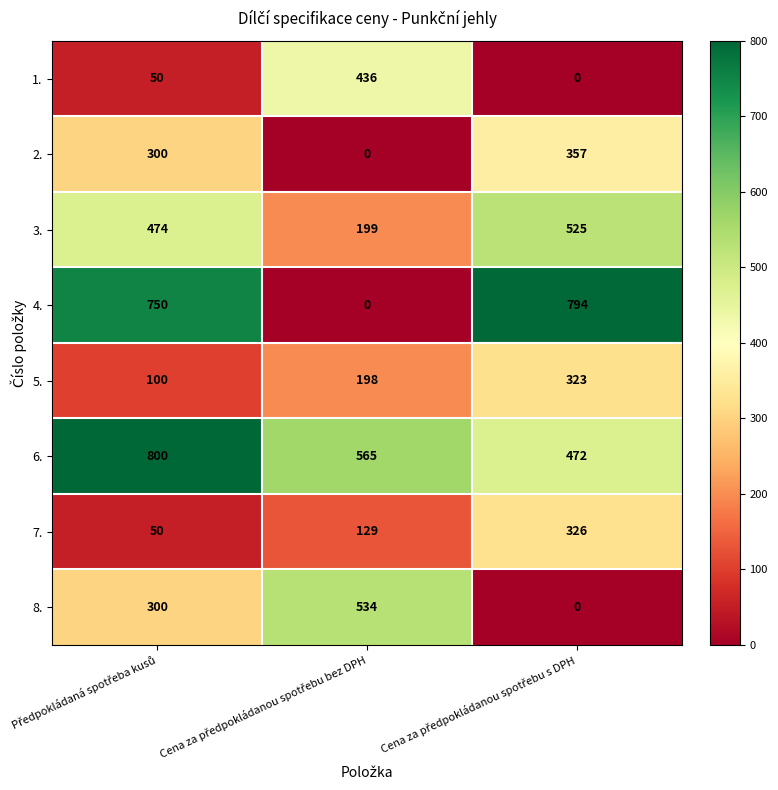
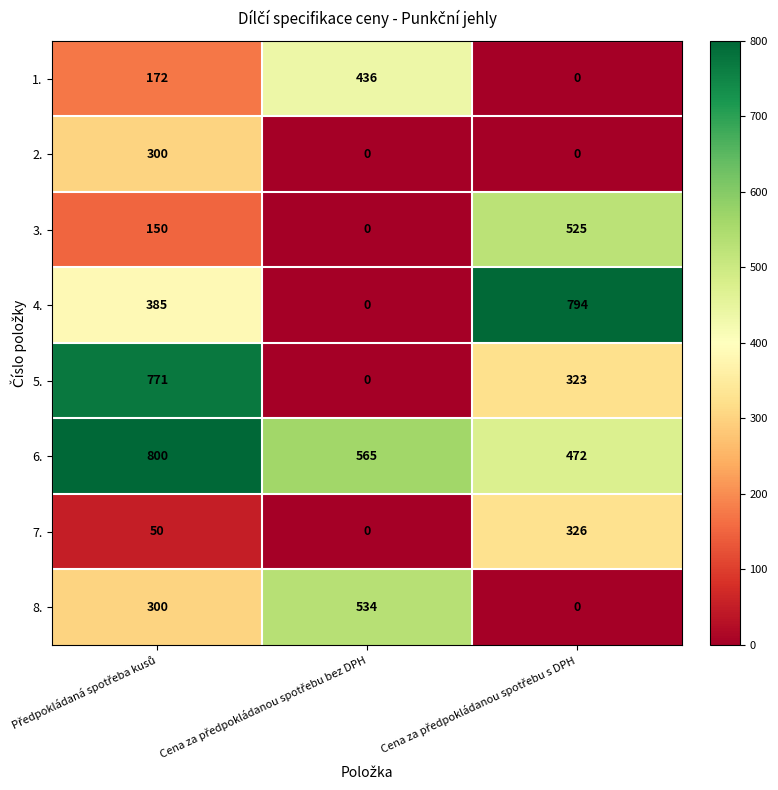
  {
    "1.": {
-     "Předpokládaná spotřeba kusů": 50,
+     "Předpokládaná spotřeba kusů": 172,
      "Cena za předpokládanou spotřebu bez DPH": 436,
      "Cena za předpokládanou spotřebu s DPH": 0
    },
    "2.": {
      "Předpokládaná spotřeba kusů": 300,
      "Cena za předpokládanou spotřebu bez DPH": 0,
-     "Cena za předpokládanou spotřebu s DPH": 357
+     "Cena za předpokládanou spotřebu s DPH": 0
    },
    "3.": {
-     "Předpokládaná spotřeba kusů": 474,
-     "Cena za předpokládanou spotřebu bez DPH": 199,
+     "Předpokládaná spotřeba kusů": 150,
+     "Cena za předpokládanou spotřebu bez DPH": 0,
      "Cena za předpokládanou spotřebu s DPH": 525
    },
    "4.": {
-     "Předpokládaná spotřeba kusů": 750,
+     "Předpokládaná spotřeba kusů": 385,
      "Cena za předpokládanou spotřebu bez DPH": 0,
      "Cena za předpokládanou spotřebu s DPH": 794
    },
    "5.": {
-     "Předpokládaná spotřeba kusů": 100,
-     "Cena za předpokládanou spotřebu bez DPH": 198,
+     "Předpokládaná spotřeba kusů": 771,
+     "Cena za předpokládanou spotřebu bez DPH": 0,
      "Cena za předpokládanou spotřebu s DPH": 323
    },
    "6.": {
      "Předpokládaná spotřeba kusů": 800,
      "Cena za předpokládanou spotřebu bez DPH": 565,
      "Cena za předpokládanou spotřebu s DPH": 472
    },
    "7.": {
      "Předpokládaná spotřeba kusů": 50,
-     "Cena za předpokládanou spotřebu bez DPH": 129,
+     "Cena za předpokládanou spotřebu bez DPH": 0,
      "Cena za předpokládanou spotřebu s DPH": 326
    },
    "8.": {
      "Předpokládaná spotřeba kusů": 300,
      "Cena za předpokládanou spotřebu bez DPH": 534,
      "Cena za předpokládanou spotřebu s DPH": 0
    }
  }
